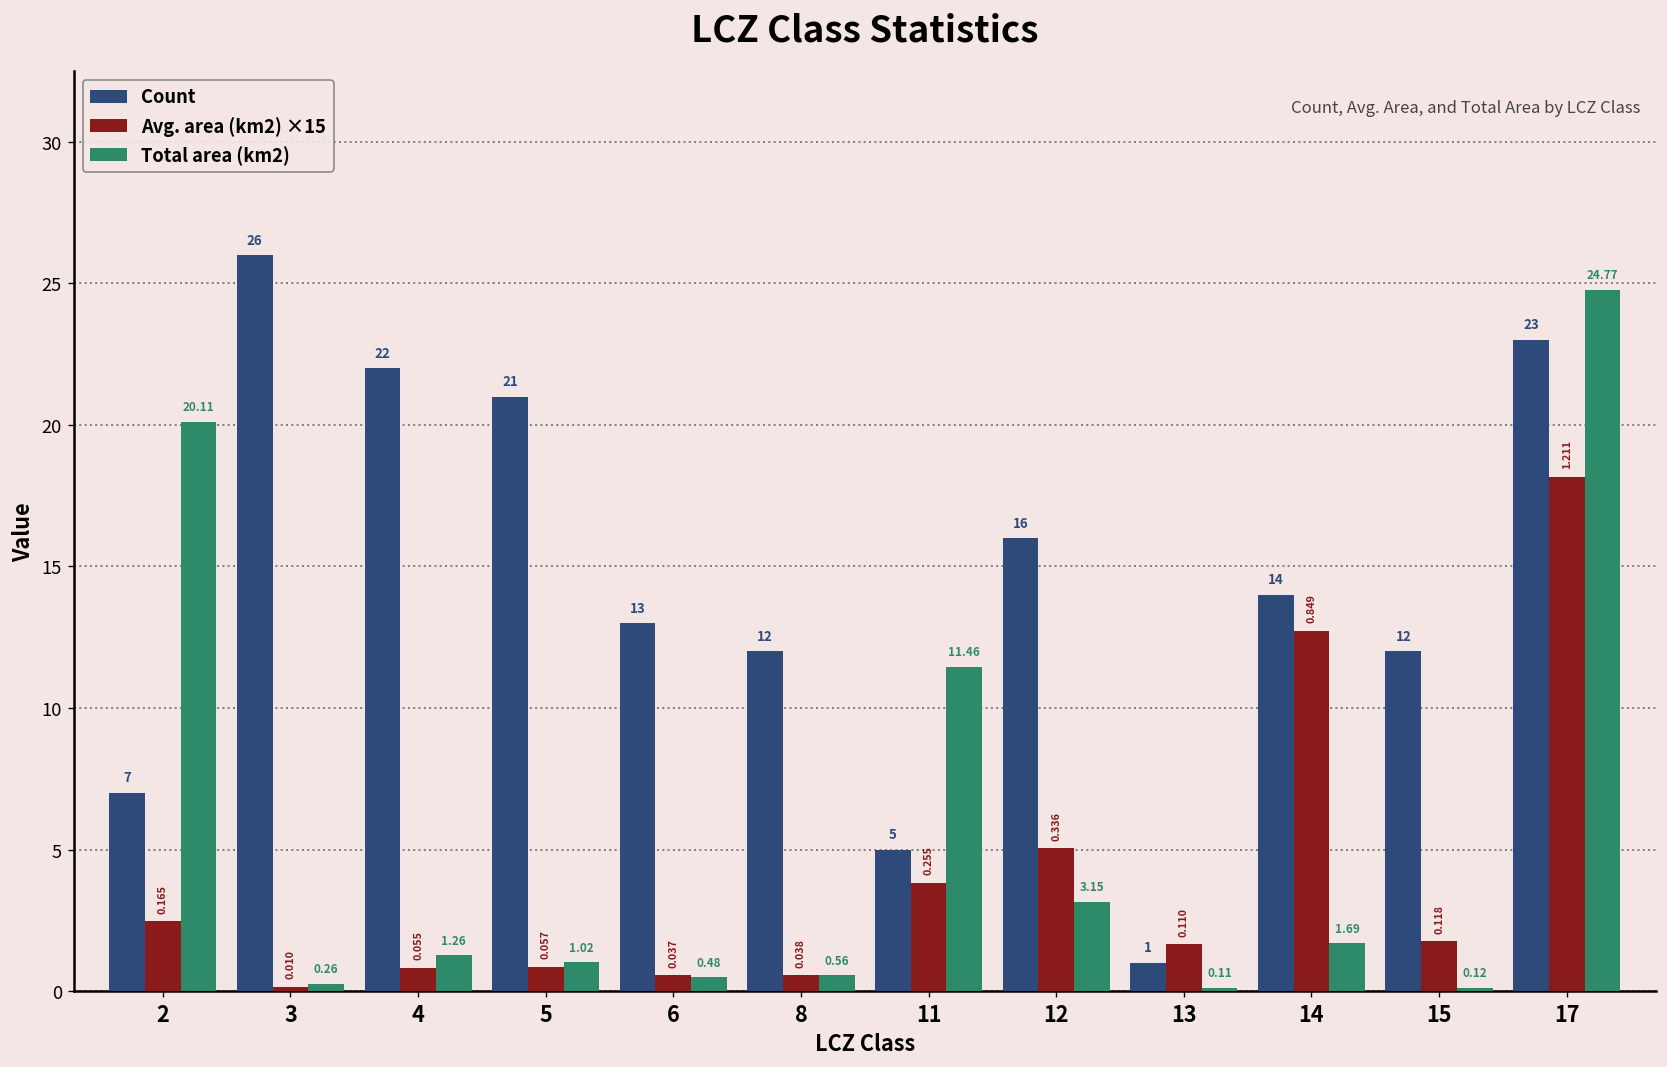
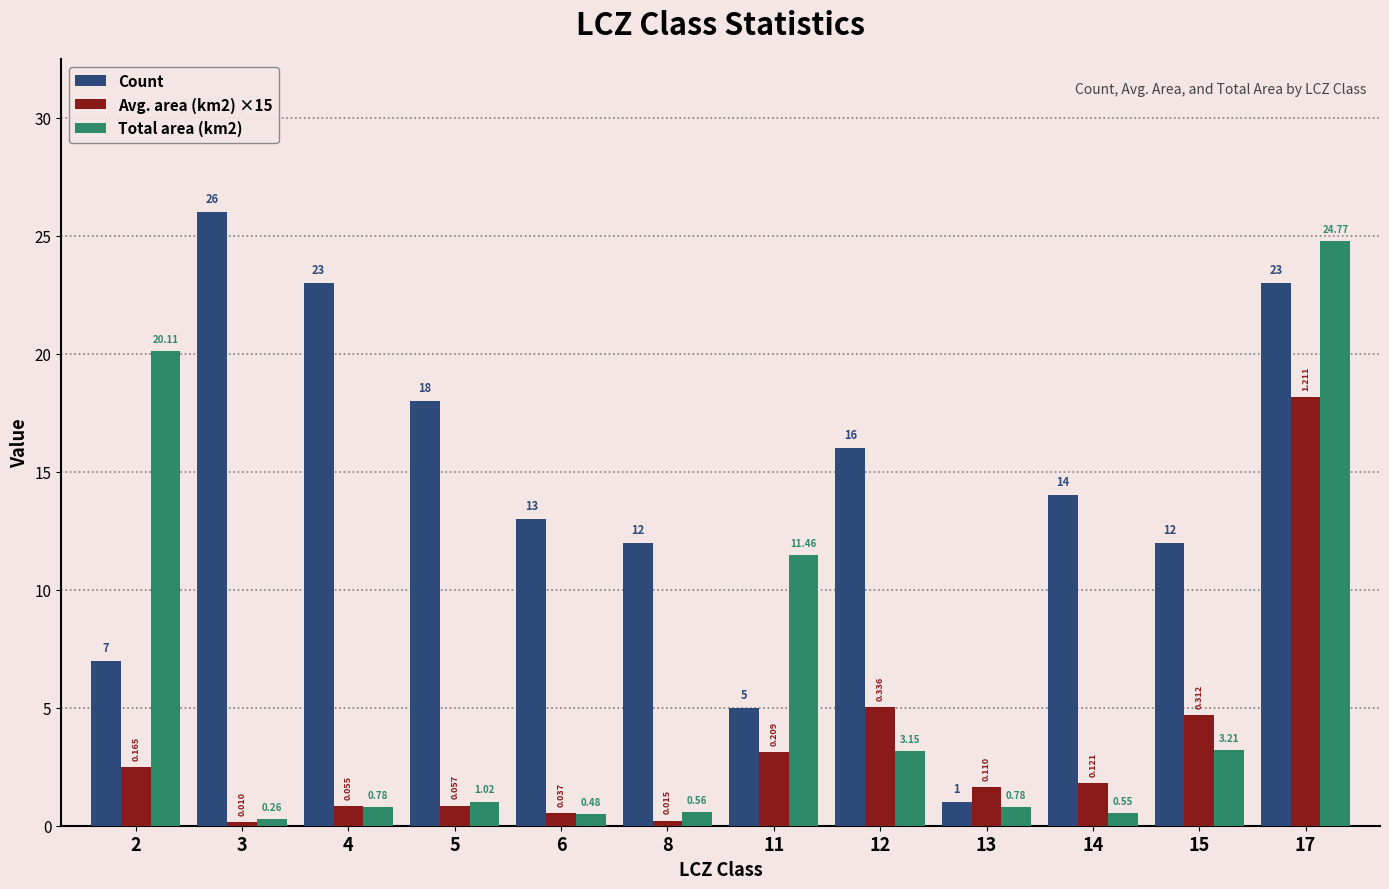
  {
    "Count": {
      "2": 7,
      "3": 26,
-     "4": 22,
-     "5": 21,
+     "4": 23,
+     "5": 18,
      "6": 13,
      "8": 12,
      "11": 5,
      "12": 16,
      "13": 1,
      "14": 14,
      "15": 12,
      "17": 23
    },
    "Avg. area (km2) ×15": {
-     "8": 0.038,
-     "11": 0.255,
-     "14": 0.849,
-     "15": 0.118
+     "8": 0.015,
+     "11": 0.209,
+     "14": 0.121,
+     "15": 0.312
    },
    "Total area (km2)": {
      "2": 20.11,
      "3": 0.26,
-     "4": 1.26,
+     "4": 0.78,
      "5": 1.02,
      "6": 0.48,
      "8": 0.56,
      "11": 11.46,
      "12": 3.15,
-     "13": 0.11,
-     "14": 1.69,
-     "15": 0.12,
+     "13": 0.78,
+     "14": 0.55,
+     "15": 3.21,
      "17": 24.77
    }
  }
